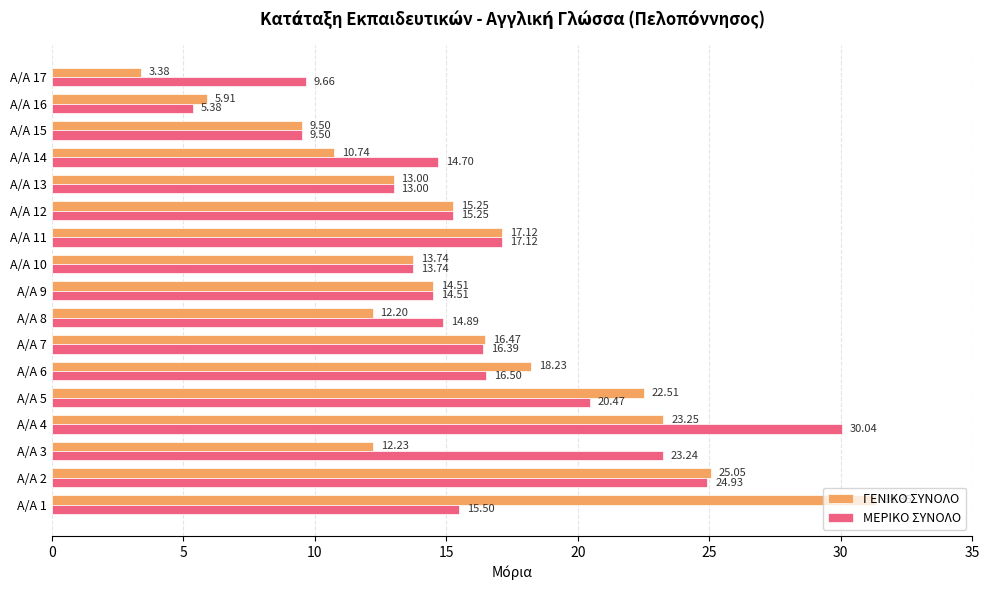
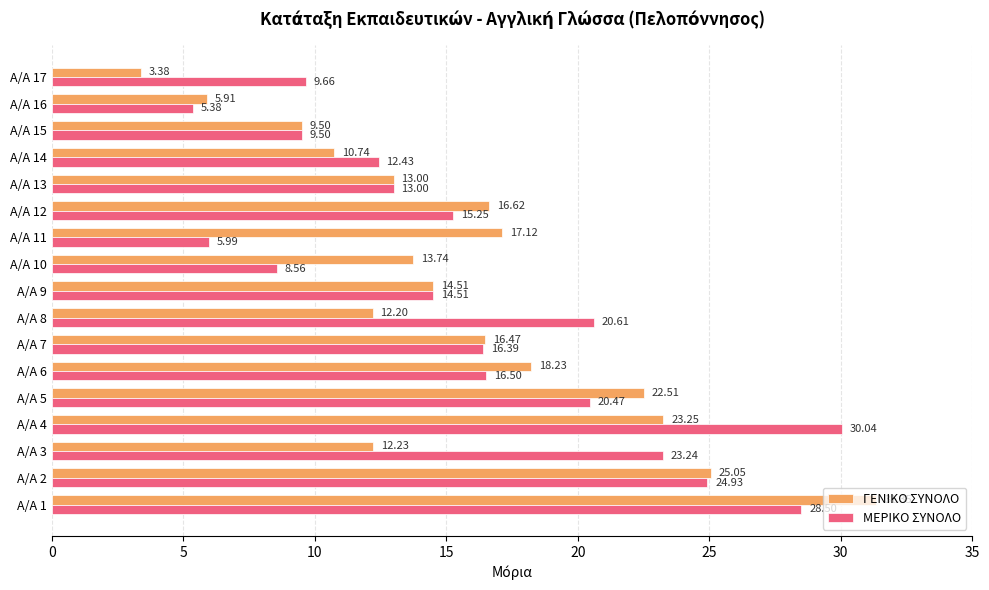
  {
    "ΓΕΝΙΚΟ ΣΥΝΟΛΟ": {
      "A/A 17": 3.38,
      "A/A 16": 5.91,
      "A/A 15": 9.50,
      "A/A 14": 10.74,
      "A/A 13": 13.00,
-     "A/A 12": 15.25,
+     "A/A 12": 16.62,
      "A/A 11": 17.12,
      "A/A 10": 13.74,
      "A/A 9": 14.51,
      "A/A 8": 12.20,
      "A/A 7": 16.47,
      "A/A 6": 18.23,
      "A/A 5": 22.51,
      "A/A 4": 23.25,
      "A/A 3": 12.23,
      "A/A 2": 25.05
    },
    "ΜΕΡΙΚΟ ΣΥΝΟΛΟ": {
      "A/A 17": 9.66,
      "A/A 16": 5.38,
      "A/A 15": 9.50,
-     "A/A 14": 14.70,
+     "A/A 14": 12.43,
      "A/A 13": 13.00,
      "A/A 12": 15.25,
-     "A/A 11": 17.12,
-     "A/A 10": 13.74,
+     "A/A 11": 5.99,
+     "A/A 10": 8.56,
      "A/A 9": 14.51,
-     "A/A 8": 14.89,
+     "A/A 8": 20.61,
      "A/A 7": 16.39,
      "A/A 6": 16.50,
      "A/A 5": 20.47,
      "A/A 4": 30.04,
      "A/A 3": 23.24,
      "A/A 2": 24.93,
-     "A/A 1": 15.5
+     "A/A 1": 28.5
    }
  }
